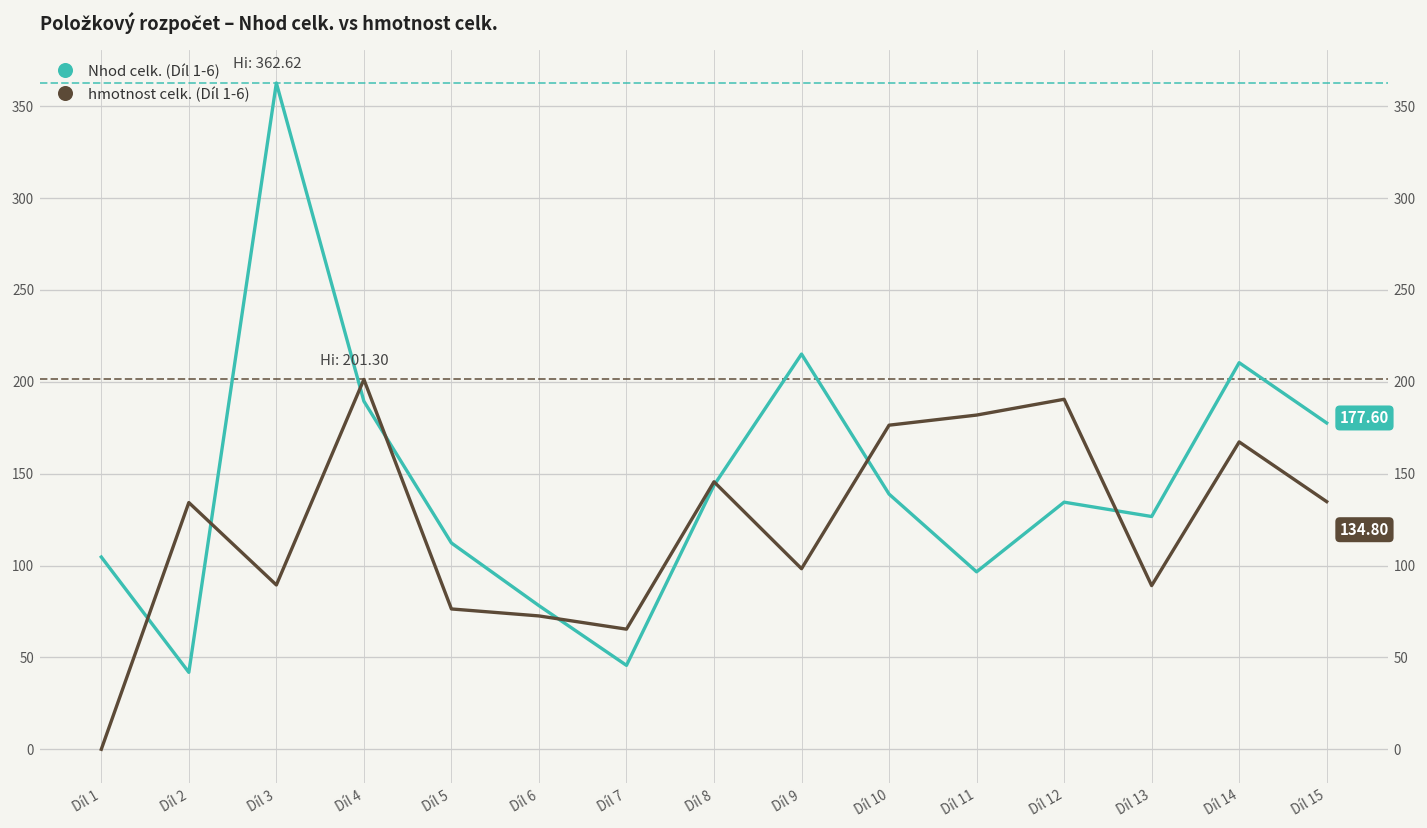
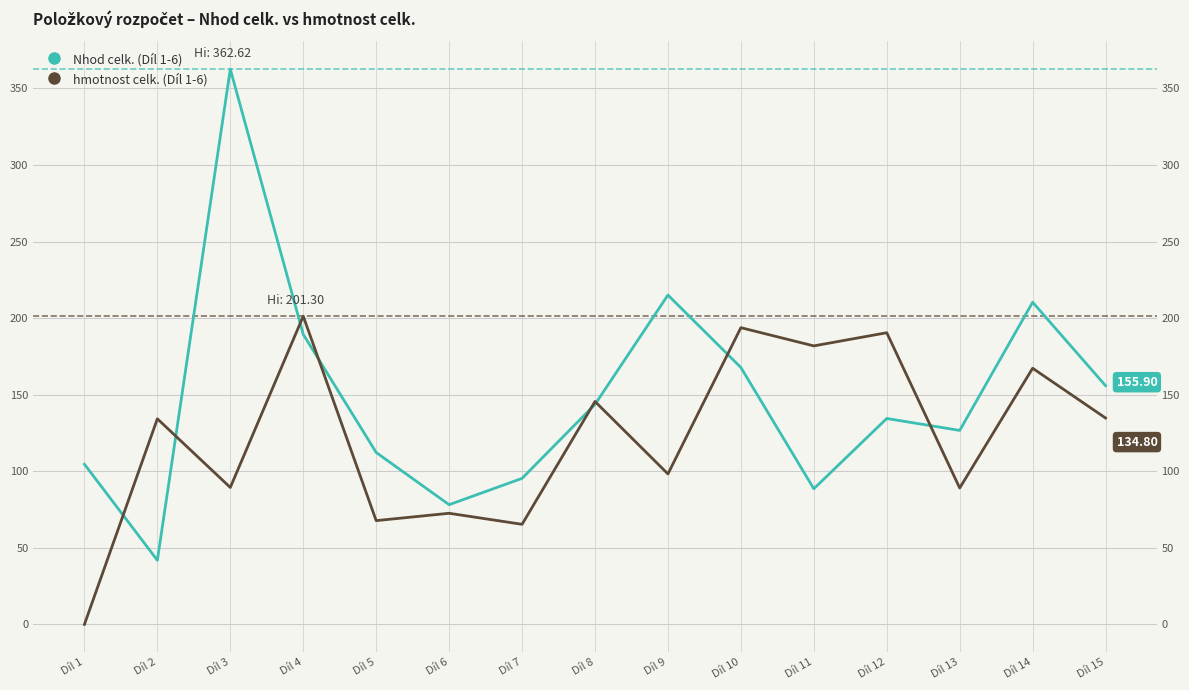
  {
    "Nhod celk. (Díl 1-6)": {
      "Díl 3": 362.62,
-     "Díl 7": 46,
-     "Díl 10": 139,
-     "Díl 11": 97,
-     "Díl 15": 177.60
+     "Díl 7": 95,
+     "Díl 10": 168,
+     "Díl 11": 89,
+     "Díl 15": 155.90
    },
    "hmotnost celk. (Díl 1-6)": {
      "Díl 1": 0,
      "Díl 2": 134,
      "Díl 3": 89,
-     "Díl 5": 76,
+     "Díl 5": 68,
      "Díl 6": 73,
      "Díl 7": 65,
      "Díl 8": 146,
      "Díl 9": 98,
-     "Díl 10": 176,
+     "Díl 10": 194,
      "Díl 11": 182,
      "Díl 12": 191,
      "Díl 13": 89,
      "Díl 14": 167
    }
  }
